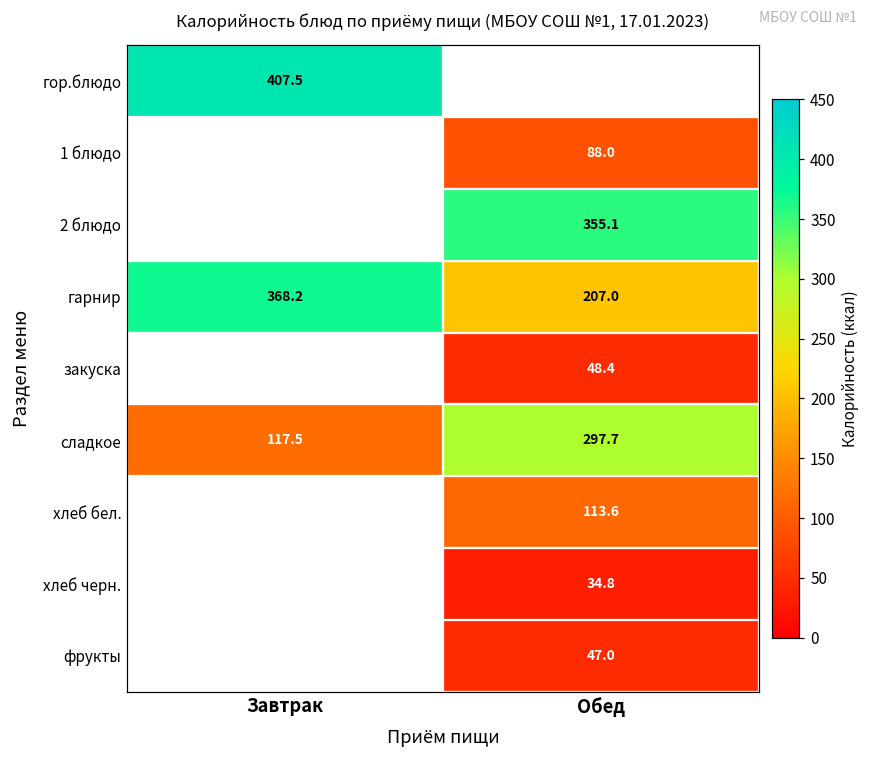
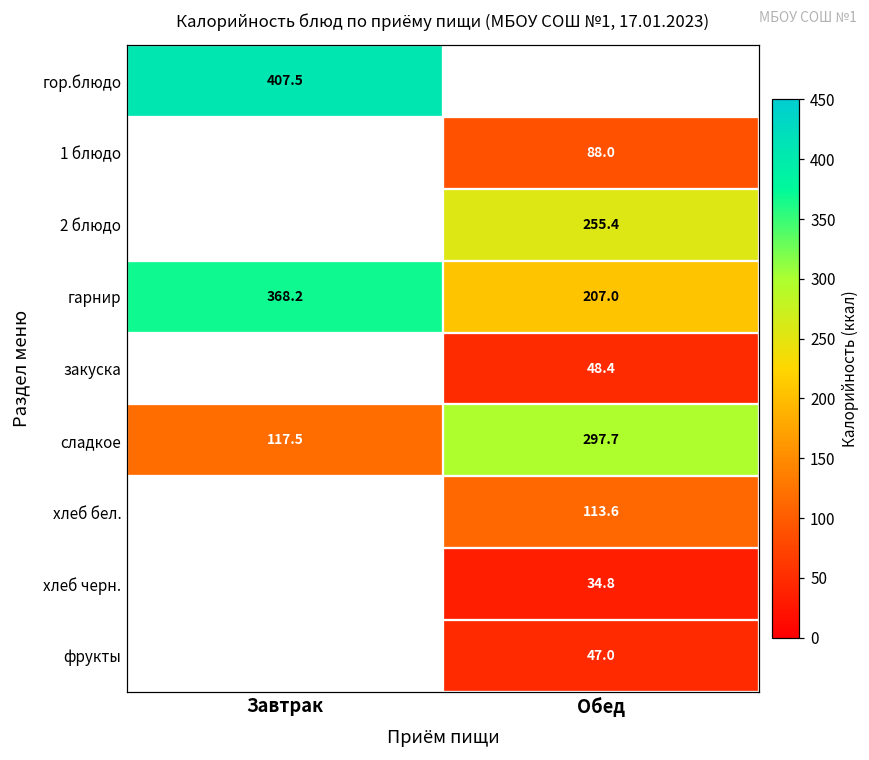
  {
    "гор.блюдо": {
      "Завтрак": 407.5
    },
    "1 блюдо": {
      "Обед": 88.0
    },
    "2 блюдо": {
-     "Обед": 355.1
+     "Обед": 255.4
    },
    "гарнир": {
      "Завтрак": 368.2,
      "Обед": 207.0
    },
    "закуска": {
      "Обед": 48.4
    },
    "сладкое": {
      "Завтрак": 117.5,
      "Обед": 297.7
    },
    "хлеб бел.": {
      "Обед": 113.6
    },
    "хлеб черн.": {
      "Обед": 34.8
    },
    "фрукты": {
      "Обед": 47.0
    }
  }
